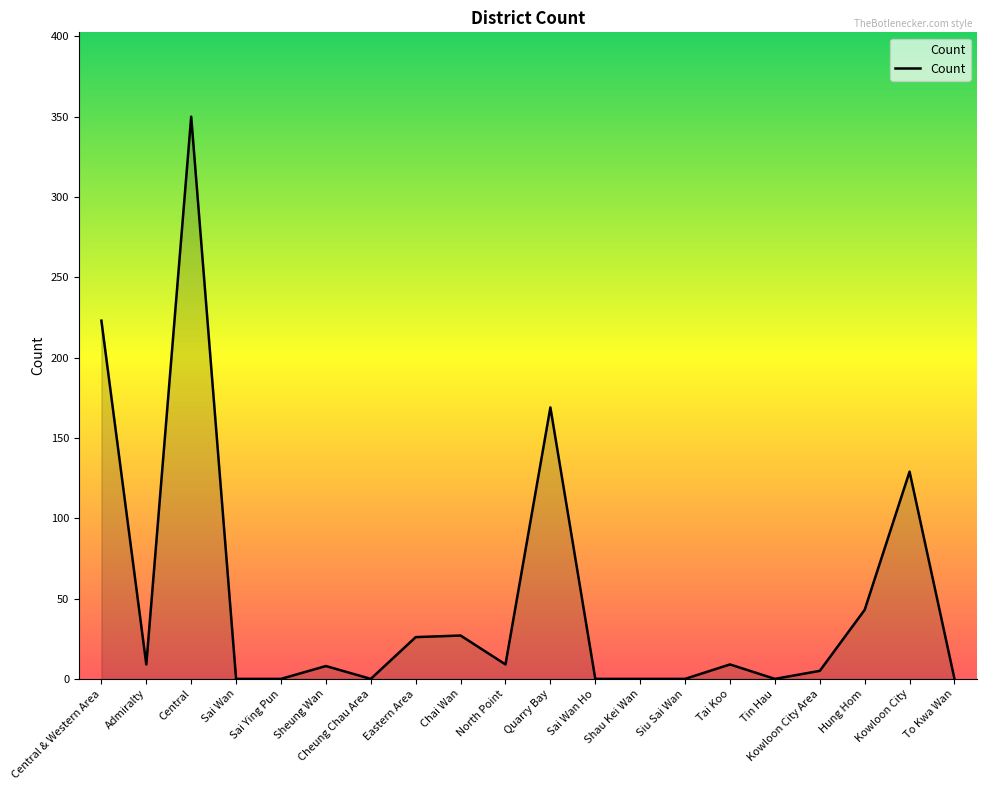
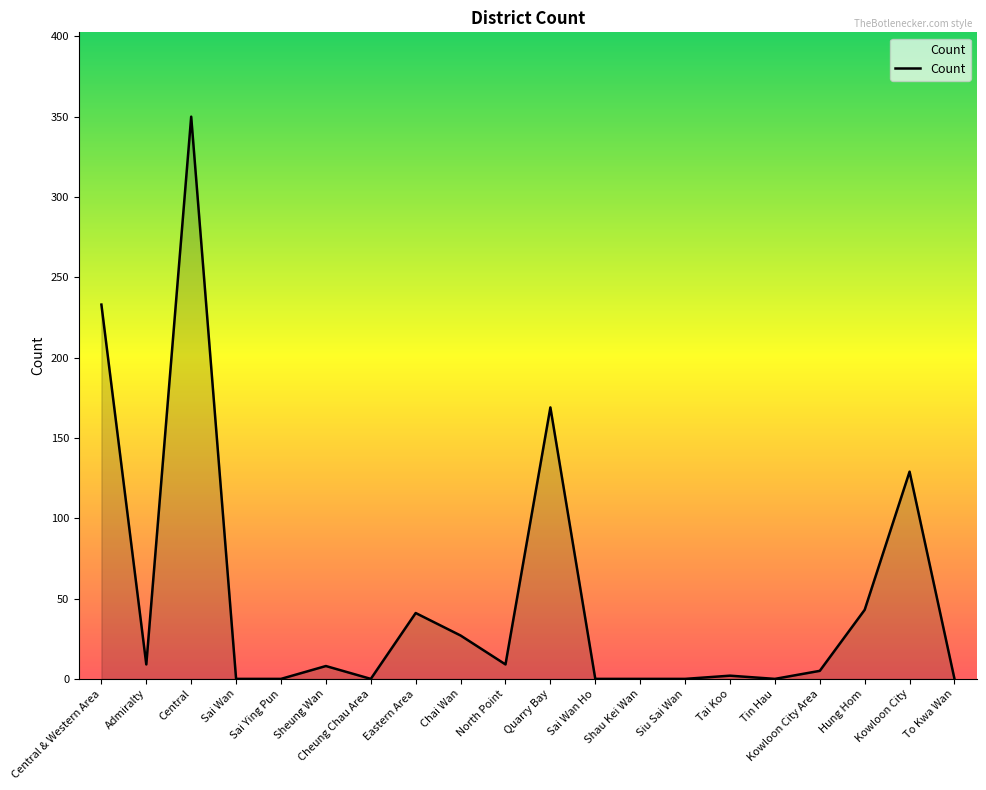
  {
-   "Central & Western Area": 223,
+   "Central & Western Area": 233,
    "Admiralty": 9,
    "Central": 350,
    "Sai Wan": 0,
    "Sai Ying Pun": 0,
    "Sheung Wan": 8,
    "Cheung Chau Area": 0,
-   "Eastern Area": 26,
+   "Eastern Area": 41,
    "Chai Wan": 27,
    "North Point": 9,
    "Quarry Bay": 169,
    "Sai Wan Ho": 0,
    "Shau Kei Wan": 0,
    "Siu Sai Wan": 0,
-   "Tai Koo": 9,
+   "Tai Koo": 2,
    "Tin Hau": 0,
    "Kowloon City Area": 5,
    "Hung Hom": 43,
    "Kowloon City": 129,
    "To Kwa Wan": 0
  }
